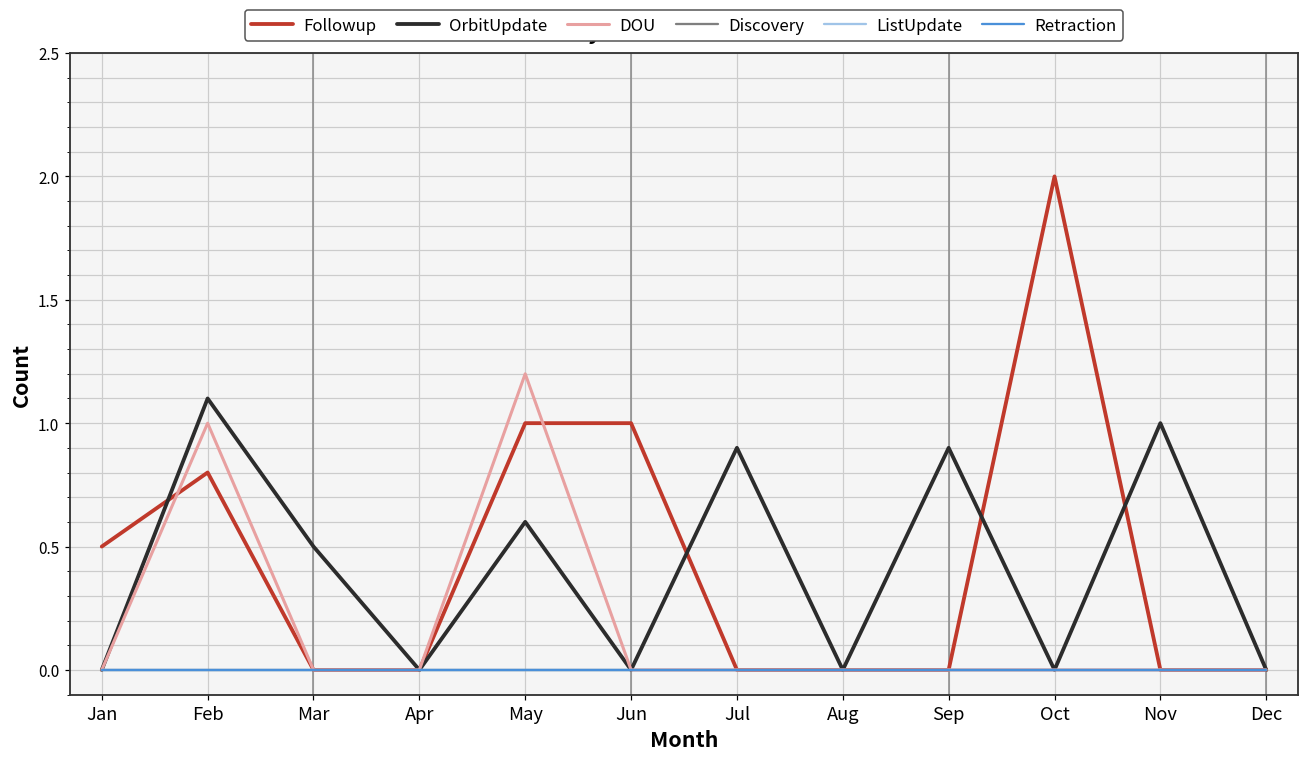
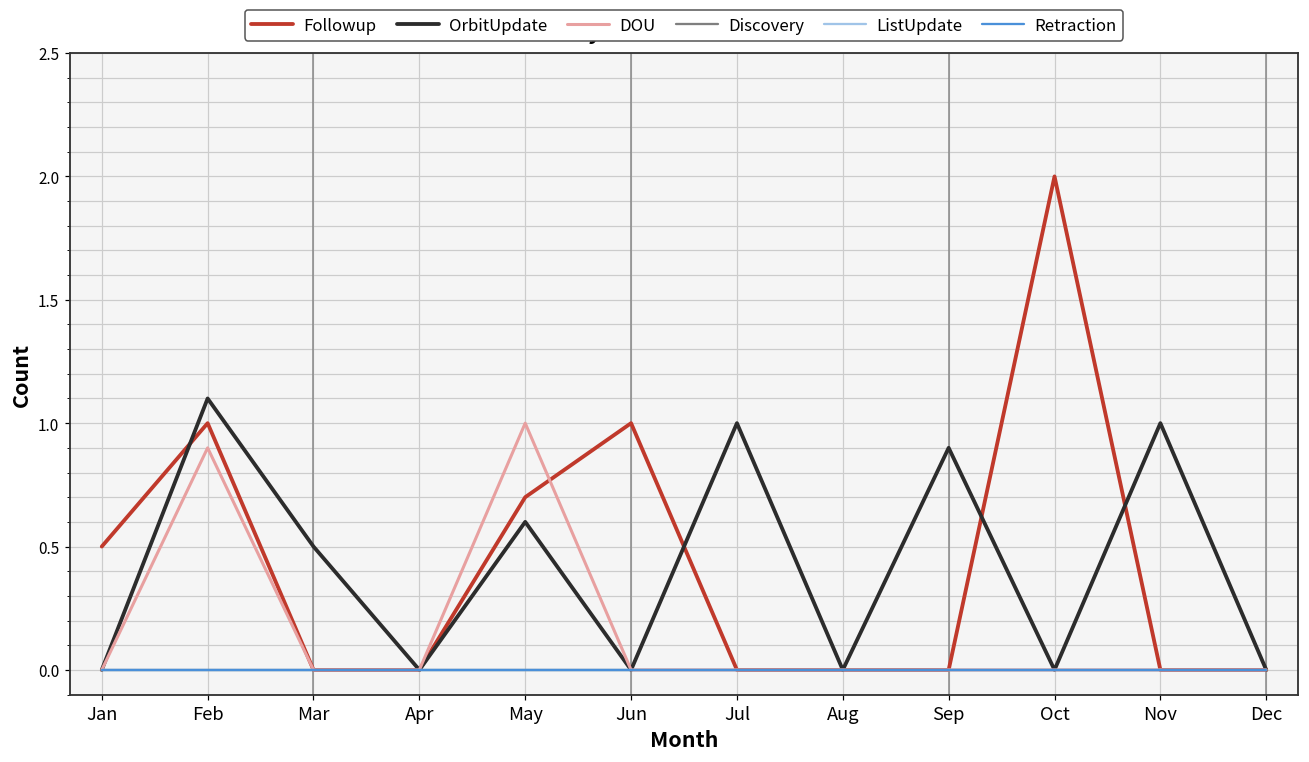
  {
    "Followup": {
      "Jan": 0.5,
-     "Feb": 0.8,
-     "May": 1.0,
+     "Feb": 1.0,
+     "May": 0.7,
      "Jun": 1.0,
      "Oct": 2.0
    },
    "OrbitUpdate": {
      "Feb": 1.1,
      "Mar": 0.5,
      "May": 0.6,
-     "Jul": 0.9,
+     "Jul": 1.0,
      "Sep": 0.9,
      "Nov": 1.0
    },
    "DOU": {
-     "Feb": 1.0,
-     "May": 1.2
+     "Feb": 0.9,
+     "May": 1.0
    },
    "Retraction": {
      "Feb": 0.0,
      "May": 0.0
    }
  }
